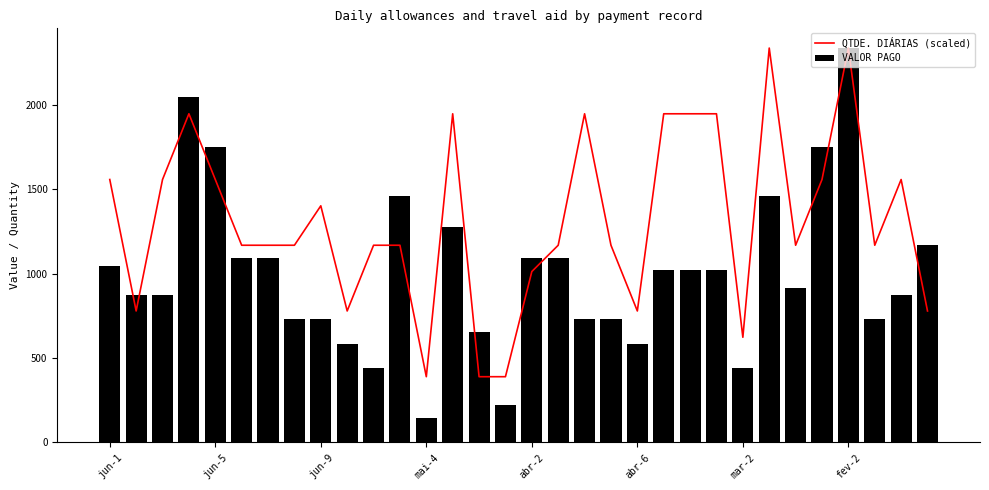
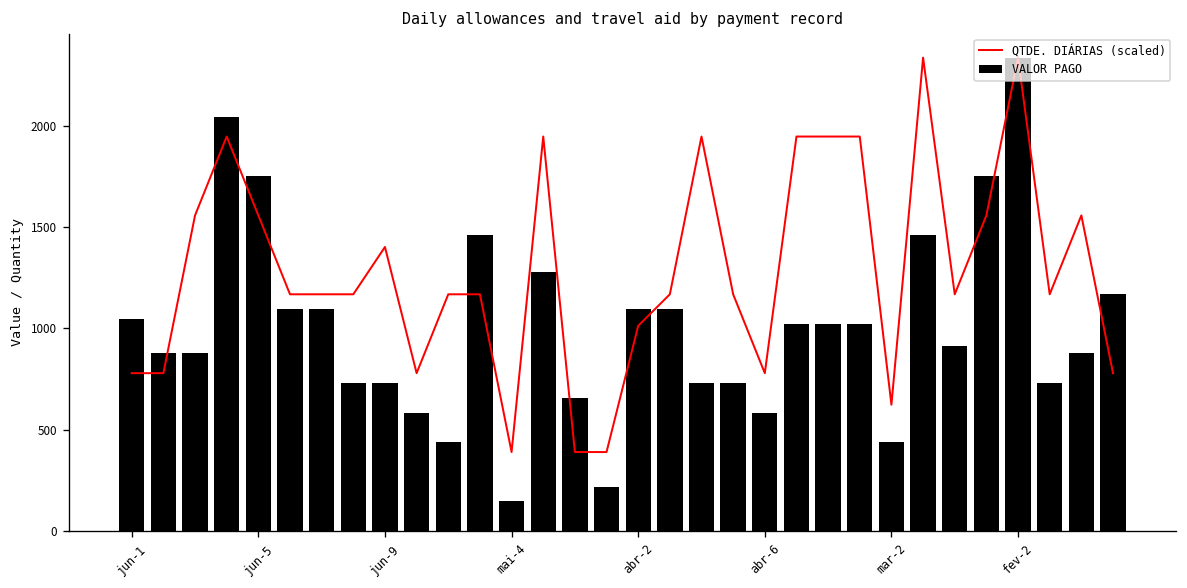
  {
    "QTDE. DIÁRIAS (scaled)": {
-     "jun-1": 1560,
+     "jun-1": 780,
      "jun-5": 1560,
      "jun-9": 1400,
      "mai-4": 390,
      "abr-2": 1010,
      "abr-6": 780,
      "mar-2": 620
    },
    "VALOR PAGO": {
      "jun-1": 1040,
      "jun-5": 1750,
      "jun-9": 730,
      "mai-4": 150,
      "abr-2": 1100,
      "abr-6": 580,
      "mar-2": 440
    }
  }
